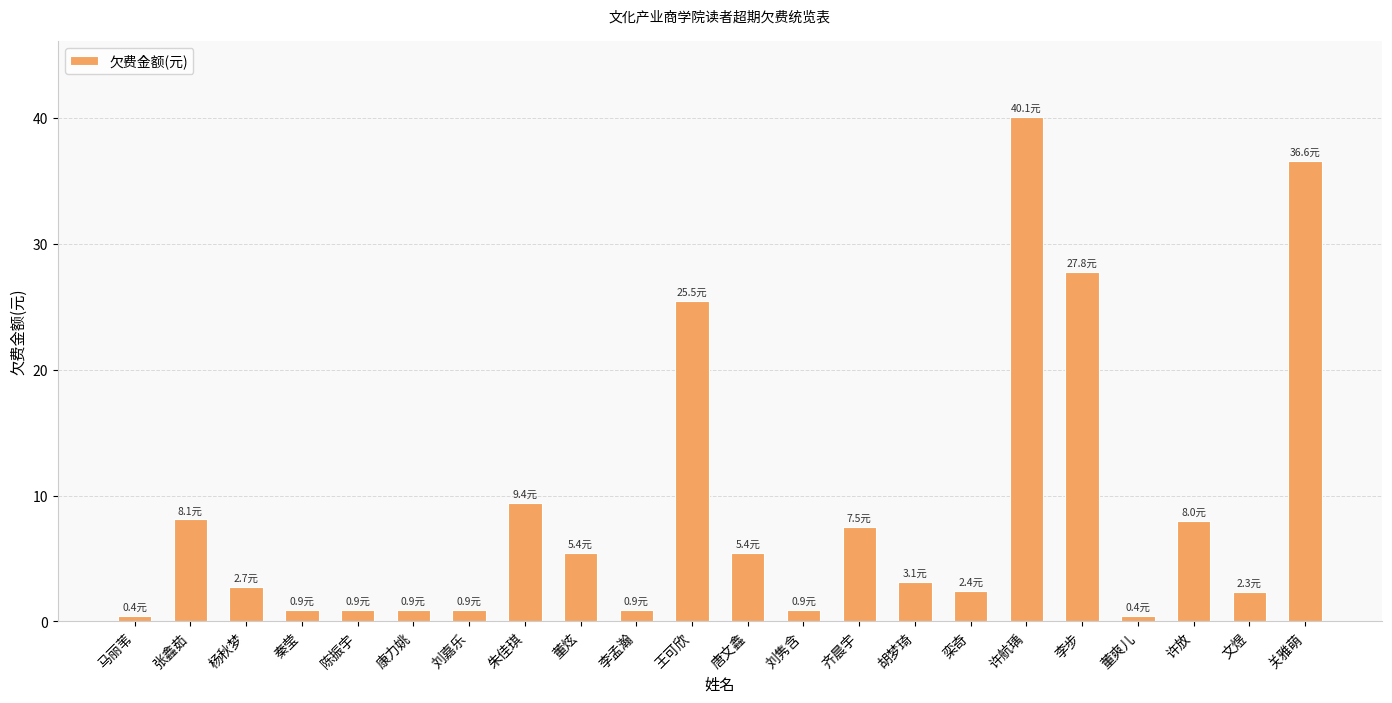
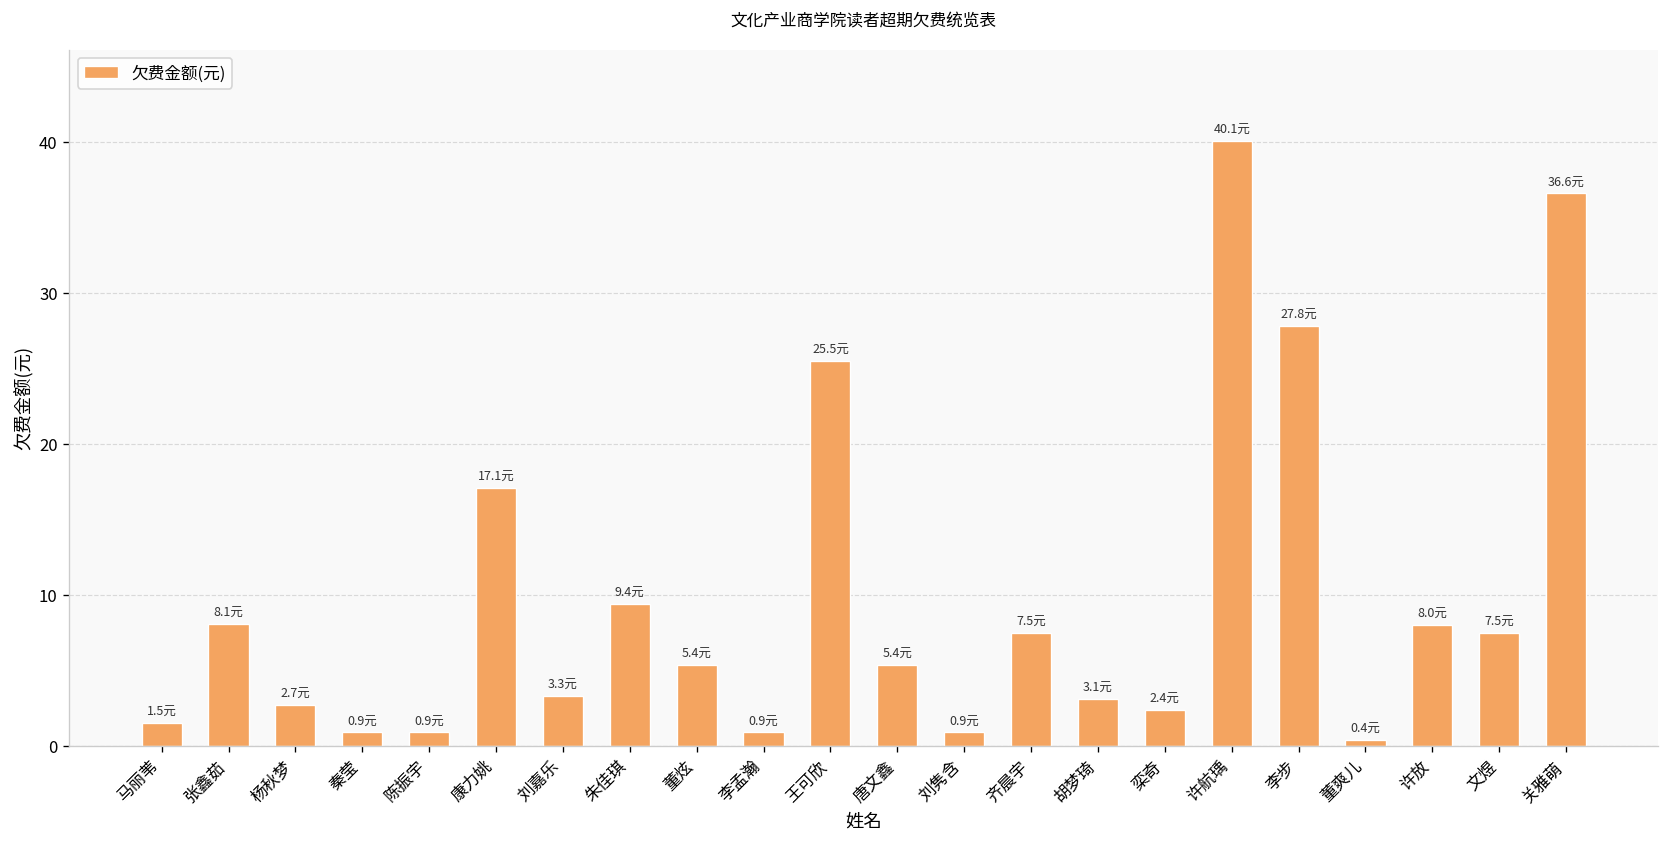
  {
-   "马丽苇": "0.4元",
+   "马丽苇": "1.5元",
    "张鑫茹": "8.1元",
    "杨秋梦": "2.7元",
    "秦莹": "0.9元",
    "陈振宇": "0.9元",
-   "康力姚": "0.9元",
-   "刘嘉乐": "0.9元",
+   "康力姚": "17.1元",
+   "刘嘉乐": "3.3元",
    "朱佳琪": "9.4元",
    "董炫": "5.4元",
    "李孟瀚": "0.9元",
    "王可欣": "25.5元",
    "唐文鑫": "5.4元",
    "刘隽含": "0.9元",
    "齐晨宇": "7.5元",
    "胡梦琦": "3.1元",
    "栾奇": "2.4元",
    "许航瑀": "40.1元",
    "李步": "27.8元",
    "董爽儿": "0.4元",
    "许放": "8.0元",
-   "文煜": "2.3元",
+   "文煜": "7.5元",
    "关雅萌": "36.6元"
  }
